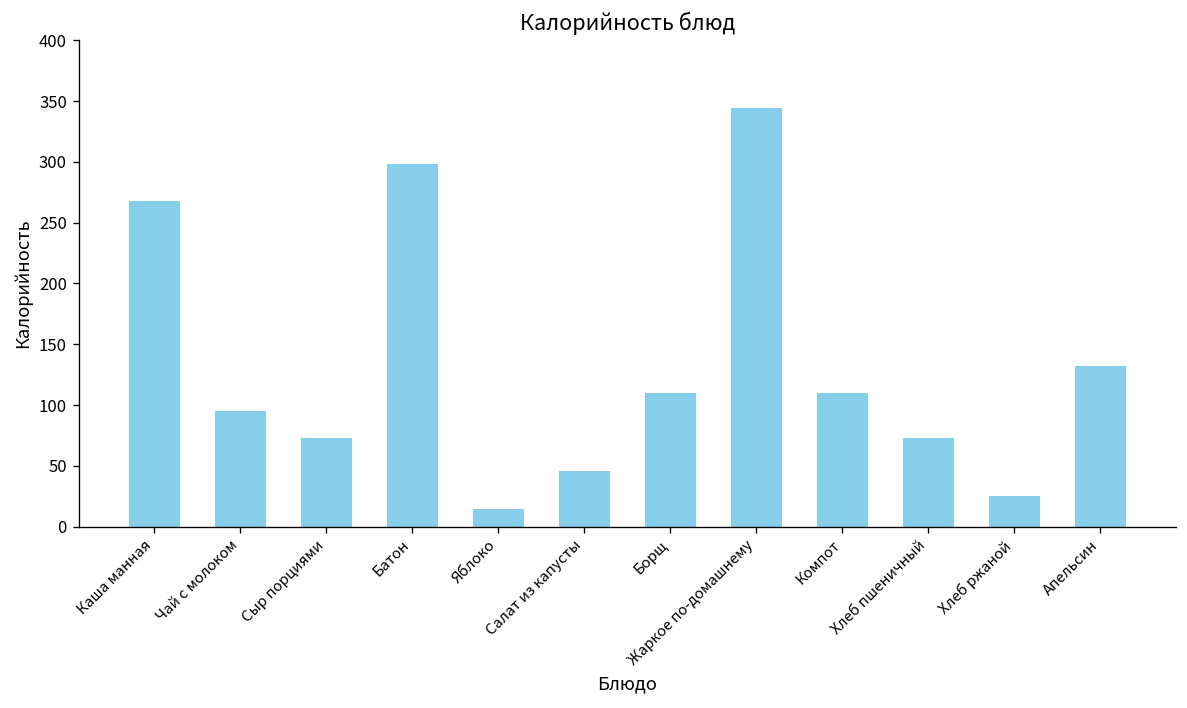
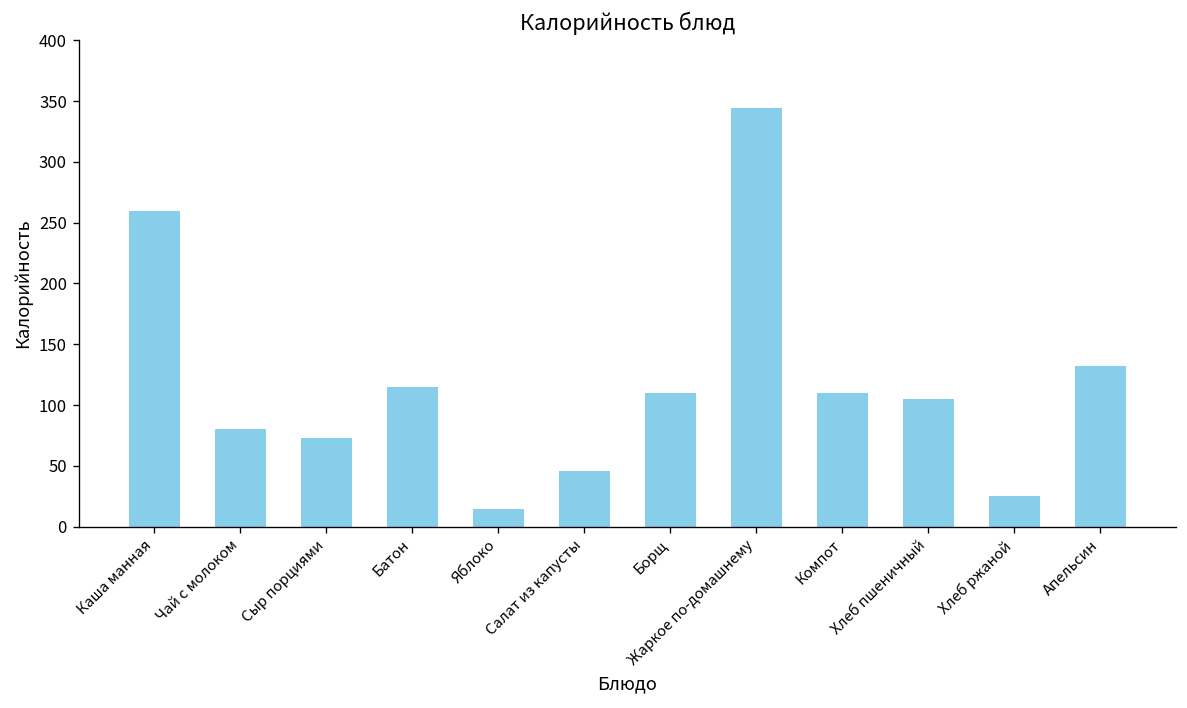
  {
-   "Каша манная": 268,
-   "Чай с молоком": 95,
+   "Каша манная": 260,
+   "Чай с молоком": 80,
    "Сыр порциями": 73,
-   "Батон": 298,
+   "Батон": 115,
    "Яблоко": 14,
    "Салат из капусты": 46,
    "Борщ": 110,
    "Жаркое по-домашнему": 345,
    "Компот": 110,
-   "Хлеб пшеничный": 73,
+   "Хлеб пшеничный": 105,
    "Хлеб ржаной": 25,
    "Апельсин": 132
  }
